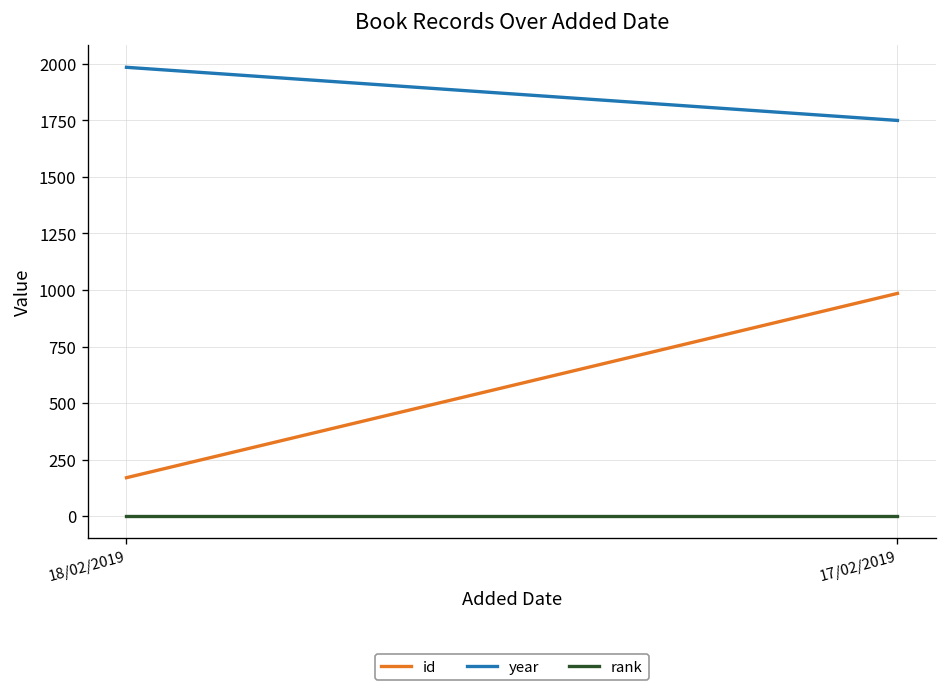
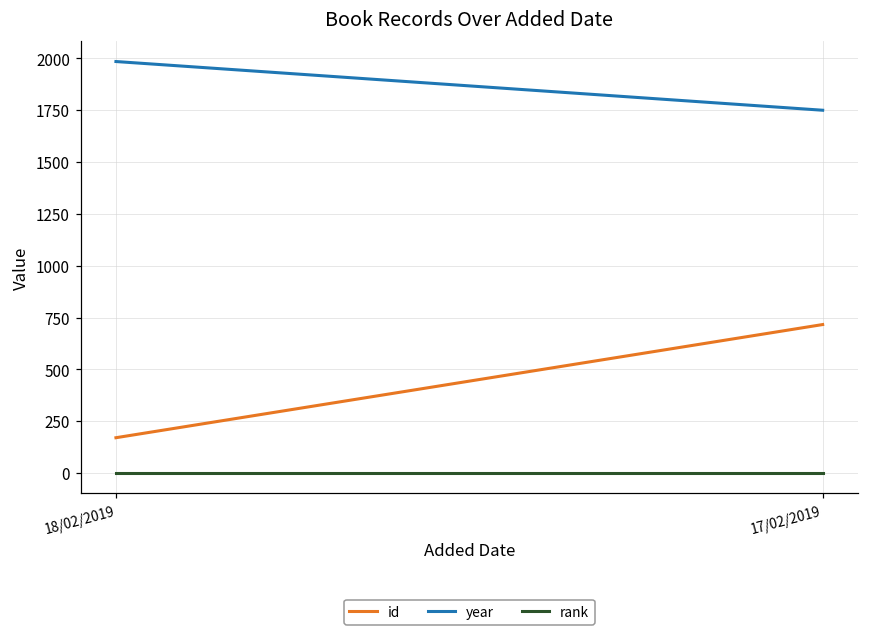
  {
    "id": {
      "18/02/2019": 170,
-     "17/02/2019": 990
+     "17/02/2019": 720
    },
    "year": {
      "18/02/2019": 1990,
      "17/02/2019": 1750
    },
    "rank": {
      "18/02/2019": 0,
      "17/02/2019": 0
    }
  }
